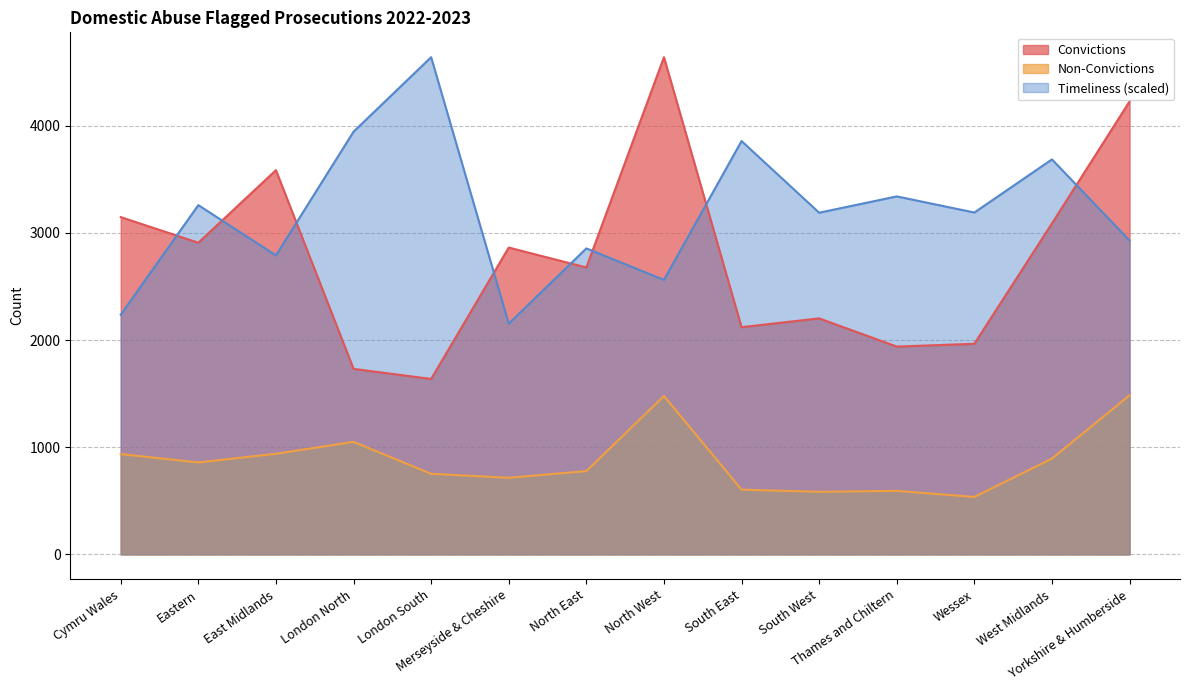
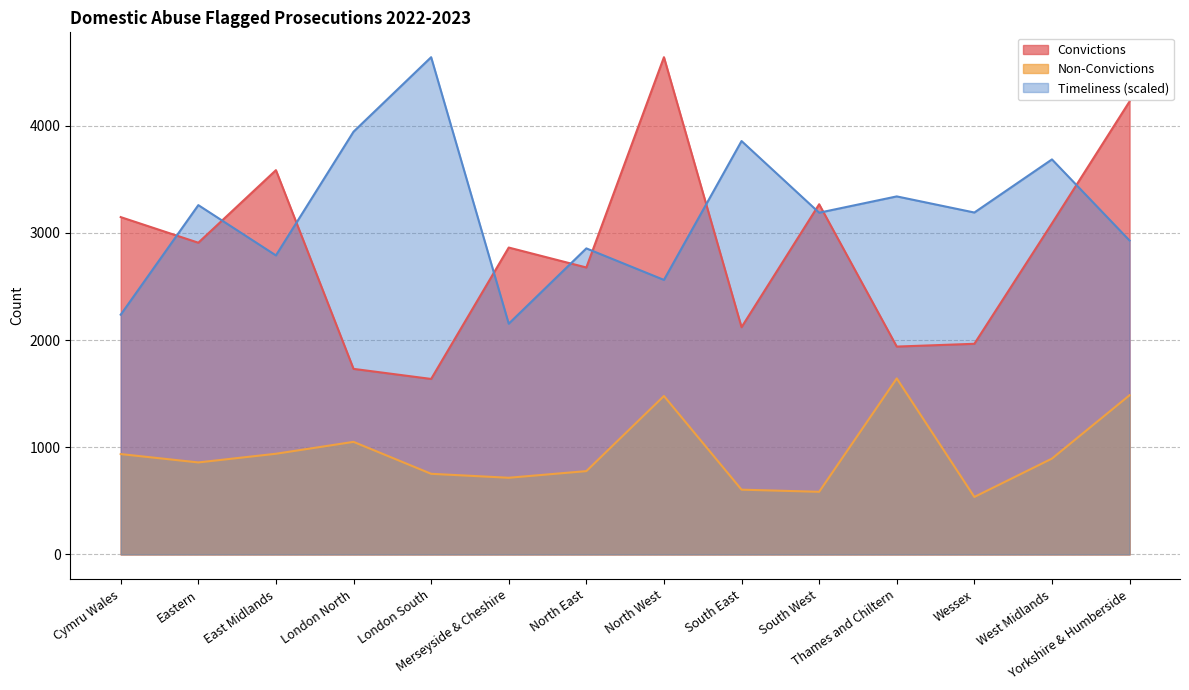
  {
    "Convictions": {
      "Cymru Wales": 3150,
      "Eastern": 2910,
      "East Midlands": 3590,
      "London North": 1730,
      "London South": 1640,
      "Merseyside & Cheshire": 2860,
      "North East": 2680,
      "North West": 4640,
      "South East": 2120,
-     "South West": 2200,
+     "South West": 3270,
      "Thames and Chiltern": 1940,
      "Wessex": 1970,
      "West Midlands": 3090,
      "Yorkshire & Humberside": 4230
    },
    "Non-Convictions": {
      "Cymru Wales": 940,
      "Eastern": 860,
      "East Midlands": 940,
      "London North": 1050,
      "London South": 750,
      "Merseyside & Cheshire": 720,
      "North East": 780,
      "North West": 1480,
      "South East": 600,
      "South West": 580,
-     "Thames and Chiltern": 590,
+     "Thames and Chiltern": 1640,
      "Wessex": 540,
      "West Midlands": 890,
      "Yorkshire & Humberside": 1490
    },
    "Timeliness (scaled)": {
      "Cymru Wales": 2240,
      "Eastern": 3260,
      "East Midlands": 2790,
      "London North": 3940,
      "London South": 4640,
      "Merseyside & Cheshire": 2150,
      "North East": 2860,
      "North West": 2560,
      "South East": 3860,
      "South West": 3190,
      "Thames and Chiltern": 3340,
      "Wessex": 3190,
      "West Midlands": 3690,
      "Yorkshire & Humberside": 2930
    }
  }
